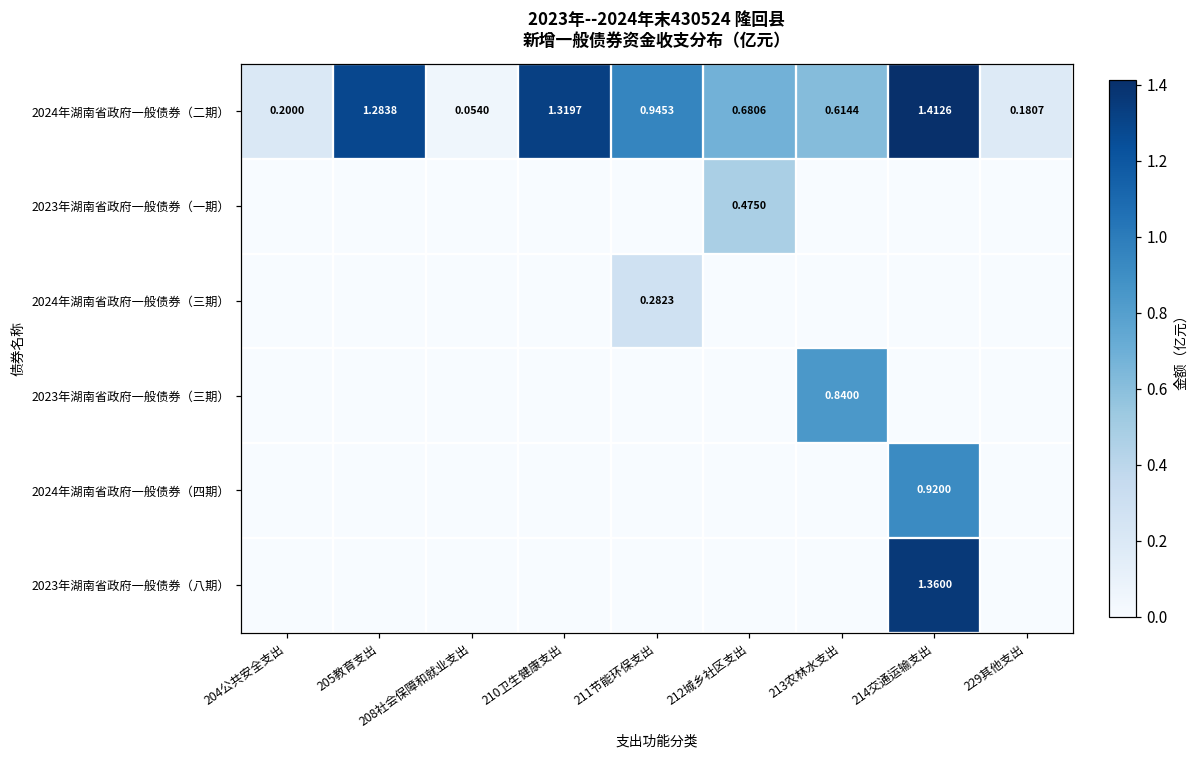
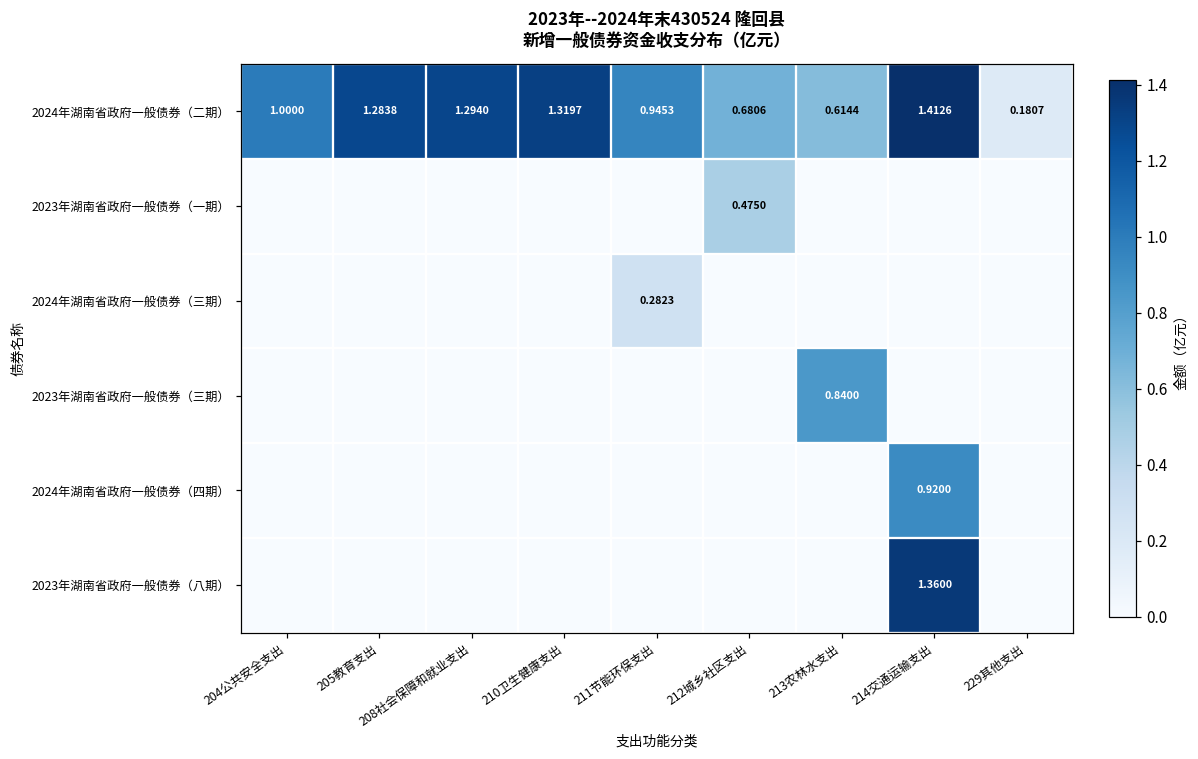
  {
    "2024年湖南省政府一般债券（二期）": {
-     "204公共安全支出": 0.2000,
+     "204公共安全支出": 1.0000,
      "205教育支出": 1.2838,
-     "208社会保障和就业支出": 0.0540,
+     "208社会保障和就业支出": 1.2940,
      "210卫生健康支出": 1.3197,
      "211节能环保支出": 0.9453,
      "212城乡社区支出": 0.6806,
      "213农林水支出": 0.6144,
      "214交通运输支出": 1.4126,
      "229其他支出": 0.1807
    },
    "2023年湖南省政府一般债券（一期）": {
      "212城乡社区支出": 0.4750
    },
    "2024年湖南省政府一般债券（三期）": {
      "211节能环保支出": 0.2823
    },
    "2023年湖南省政府一般债券（三期）": {
      "213农林水支出": 0.8400
    },
    "2024年湖南省政府一般债券（四期）": {
      "214交通运输支出": 0.9200
    },
    "2023年湖南省政府一般债券（八期）": {
      "214交通运输支出": 1.3600
    }
  }
